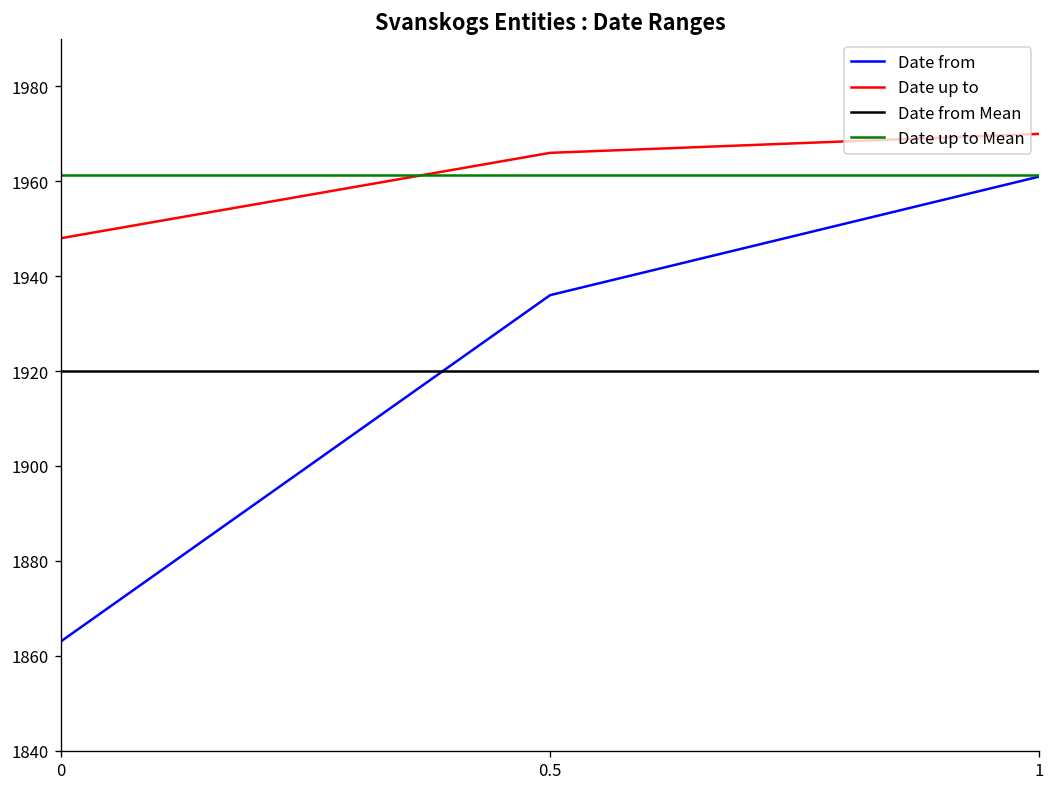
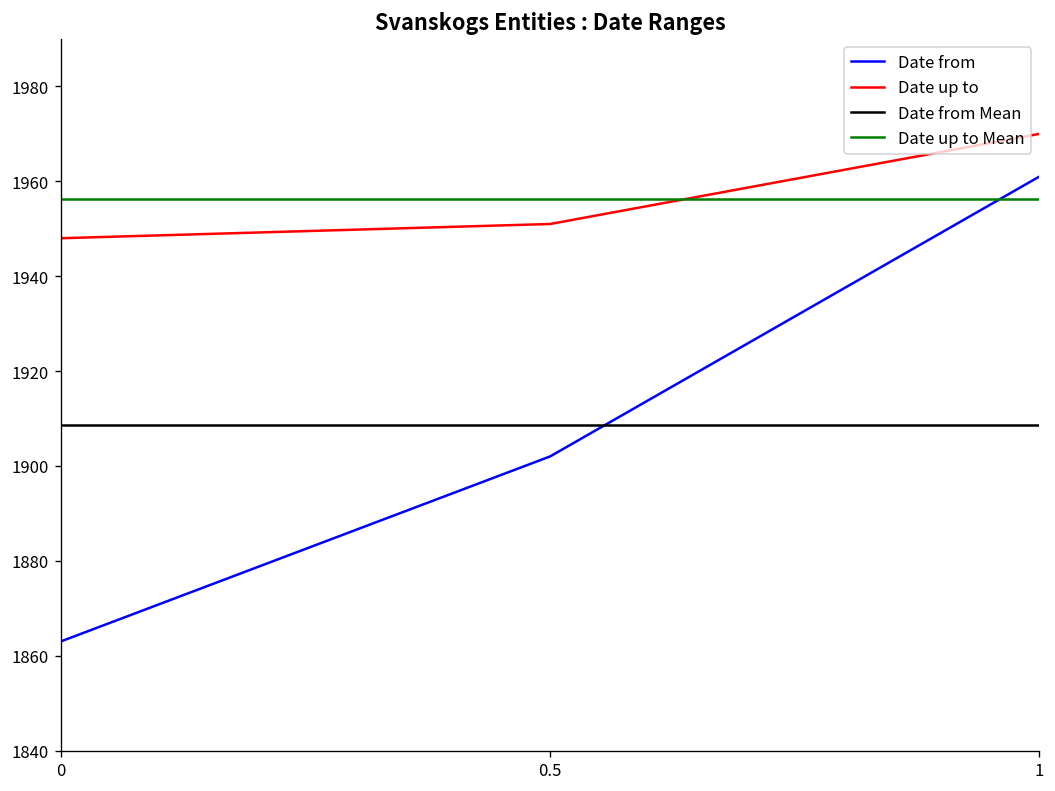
  {
    "Date from": {
      "0": 1863,
-     "0.5": 1936,
+     "0.5": 1902,
      "1": 1961
    },
    "Date up to": {
      "0": 1948,
-     "0.5": 1966,
+     "0.5": 1951,
      "1": 1970
    }
  }
